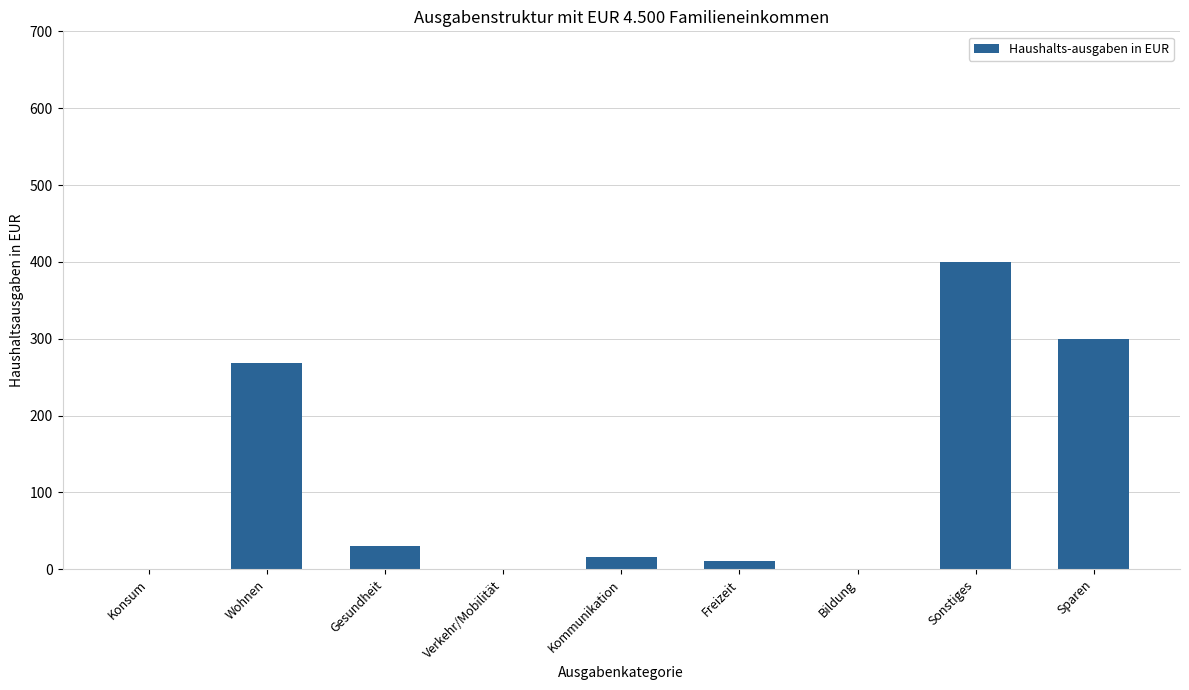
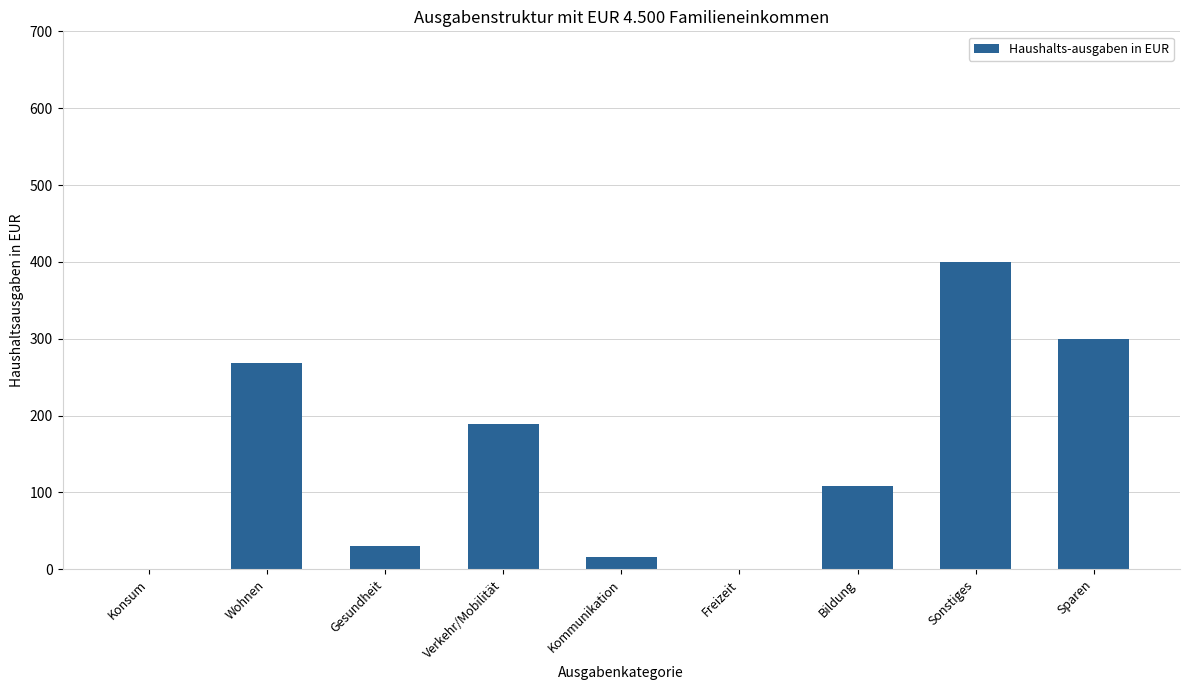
  {
    "Konsum": 0,
    "Wohnen": 270,
    "Gesundheit": 30,
-   "Verkehr/Mobilität": 0,
+   "Verkehr/Mobilität": 190,
    "Kommunikation": 20,
-   "Freizeit": 10,
-   "Bildung": 0,
+   "Freizeit": 0,
+   "Bildung": 110,
    "Sonstiges": 400,
    "Sparen": 300
  }
